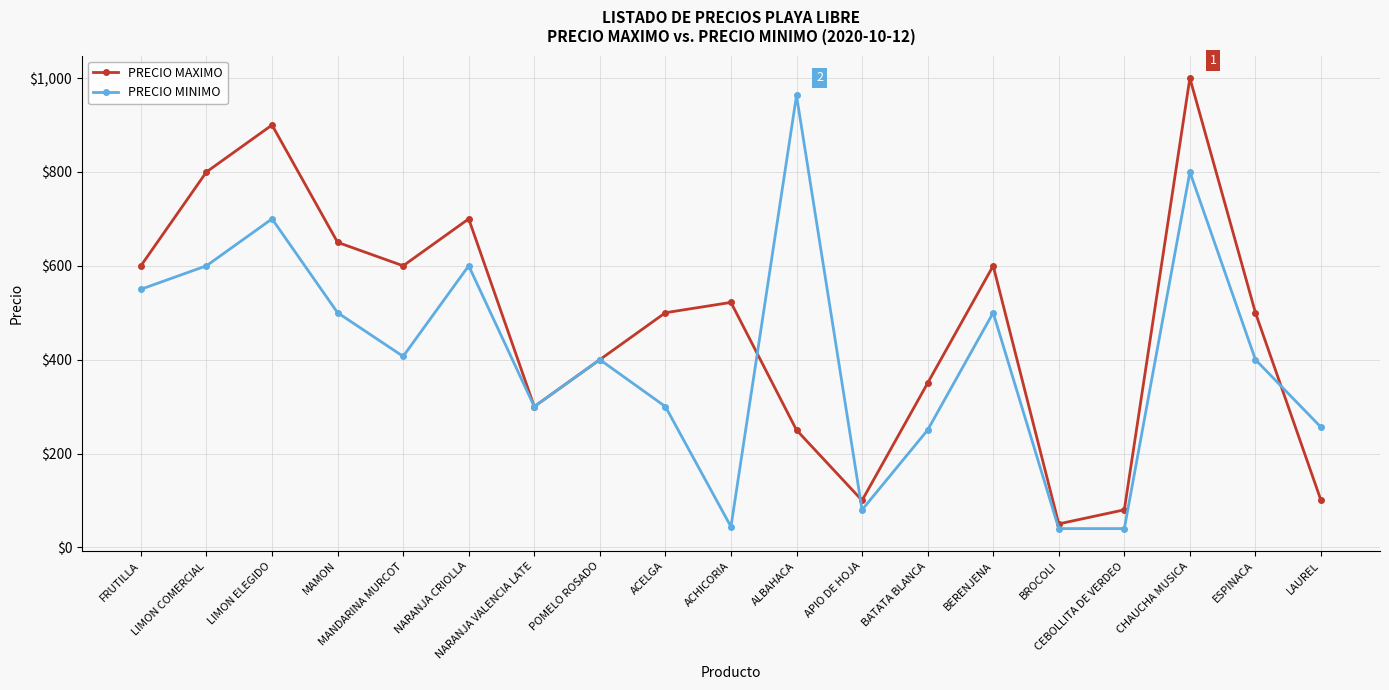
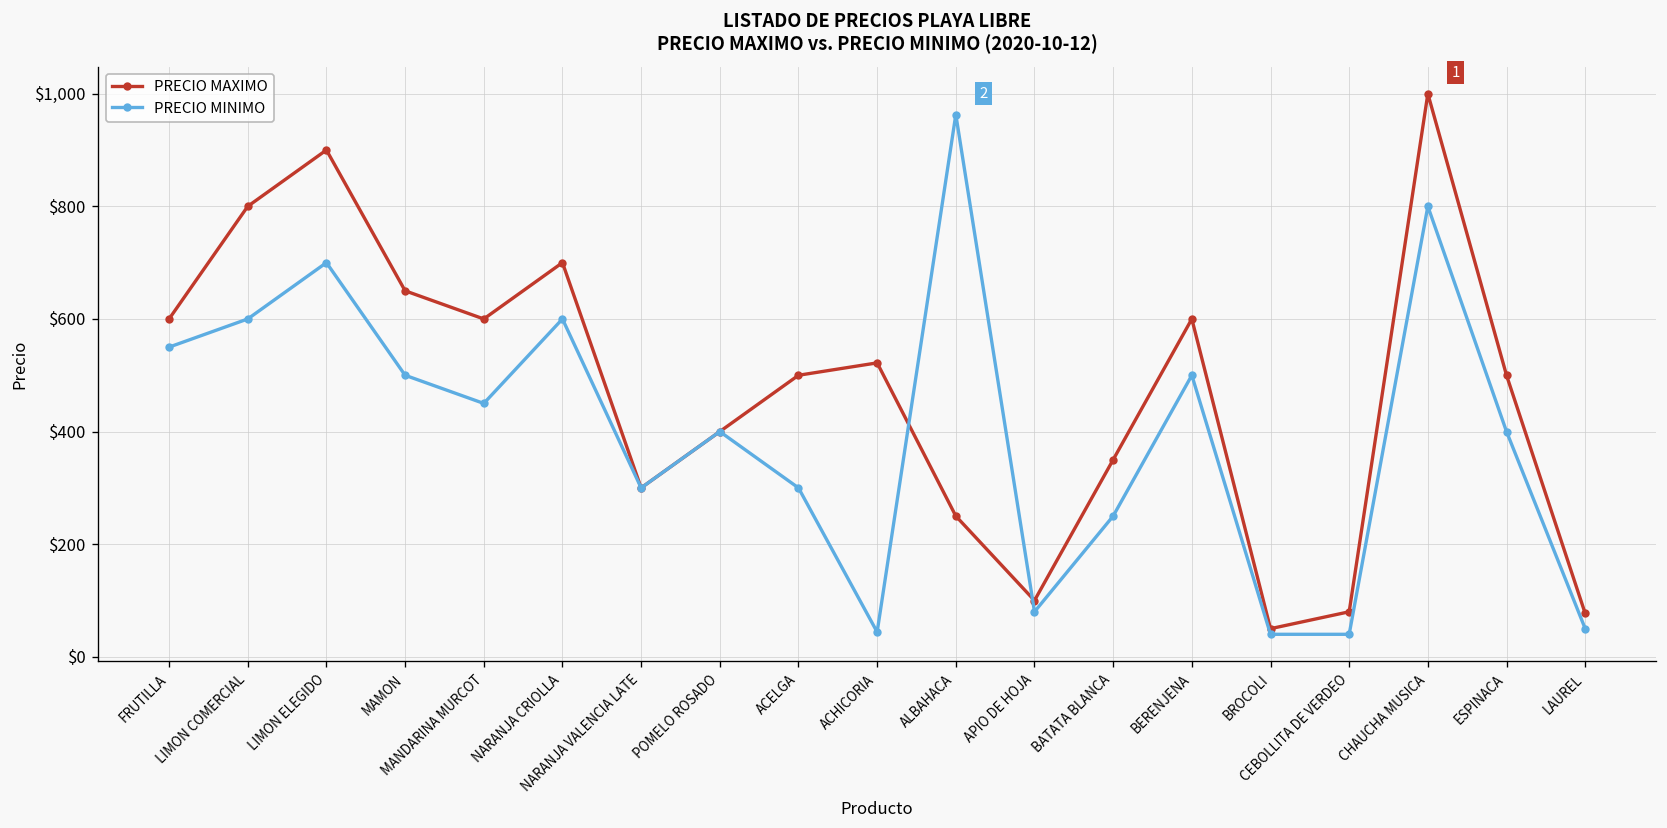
  {
    "PRECIO MAXIMO": {
      "FRUTILLA": "$600",
      "LIMON COMERCIAL": "$800",
      "LIMON ELEGIDO": "$900",
      "MAMON": "$650",
      "MANDARINA MURCOT": "$600",
      "NARANJA CRIOLLA": "$700",
      "ACELGA": "$500",
      "ACHICORIA": "$520",
      "ALBAHACA": "$250",
      "APIO DE HOJA": "$100",
      "BATATA BLANCA": "$350",
      "BERENJENA": "$600",
      "BROCOLI": "$50",
      "CEBOLLITA DE VERDEO": "$80",
      "ESPINACA": "$500",
-     "LAUREL": "$100"
+     "LAUREL": "$80"
    },
    "PRECIO MINIMO": {
      "FRUTILLA": "$550",
      "LIMON COMERCIAL": "$600",
      "LIMON ELEGIDO": "$700",
      "MAMON": "$500",
-     "MANDARINA MURCOT": "$410",
+     "MANDARINA MURCOT": "$450",
      "NARANJA CRIOLLA": "$600",
      "ACELGA": "$300",
      "ACHICORIA": "$40",
      "APIO DE HOJA": "$80",
      "BATATA BLANCA": "$250",
      "BERENJENA": "$500",
      "BROCOLI": "$40",
      "CEBOLLITA DE VERDEO": "$40",
      "CHAUCHA MUSICA": "$800",
      "ESPINACA": "$400",
-     "LAUREL": "$260"
+     "LAUREL": "$50"
    }
  }
